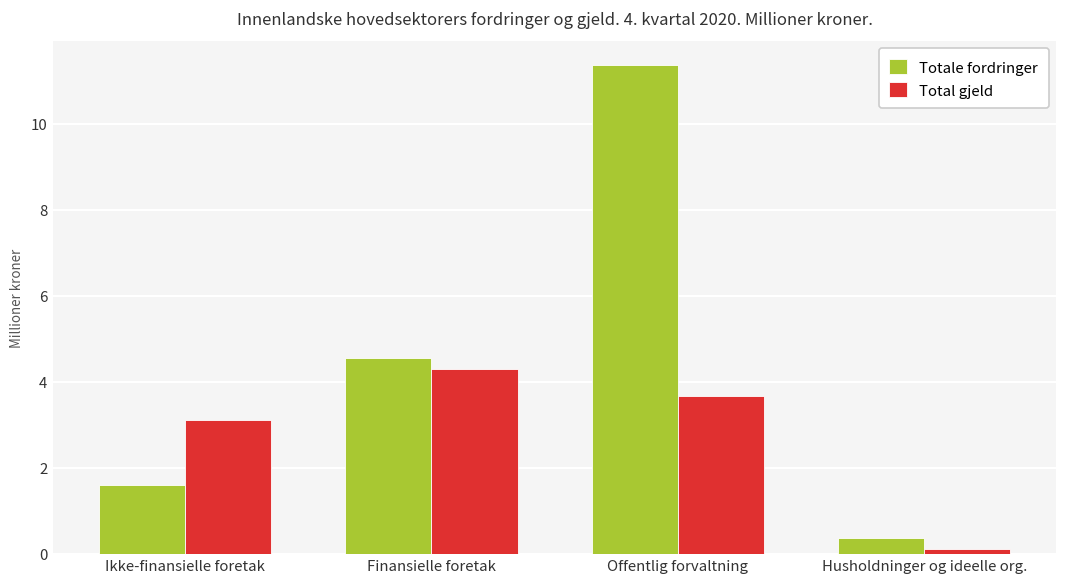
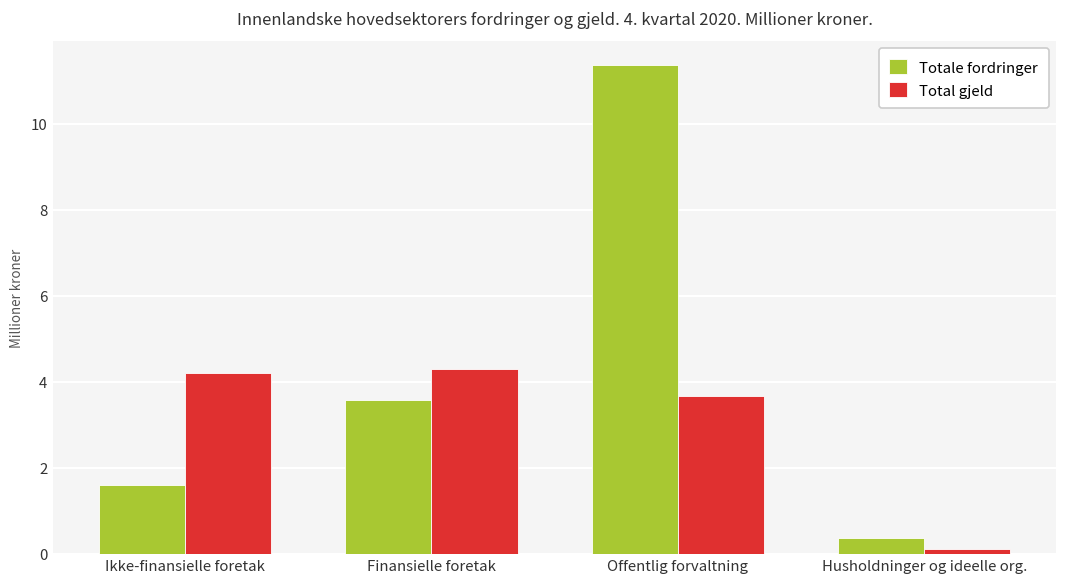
  {
    "Totale fordringer": {
      "Ikke-finansielle foretak": 1.6,
-     "Finansielle foretak": 4.5,
+     "Finansielle foretak": 3.6,
      "Offentlig forvaltning": 11.4,
      "Husholdninger og ideelle org.": 0.4
    },
    "Total gjeld": {
-     "Ikke-finansielle foretak": 3.1,
+     "Ikke-finansielle foretak": 4.2,
      "Finansielle foretak": 4.3,
      "Offentlig forvaltning": 3.7,
      "Husholdninger og ideelle org.": 0.1
    }
  }
